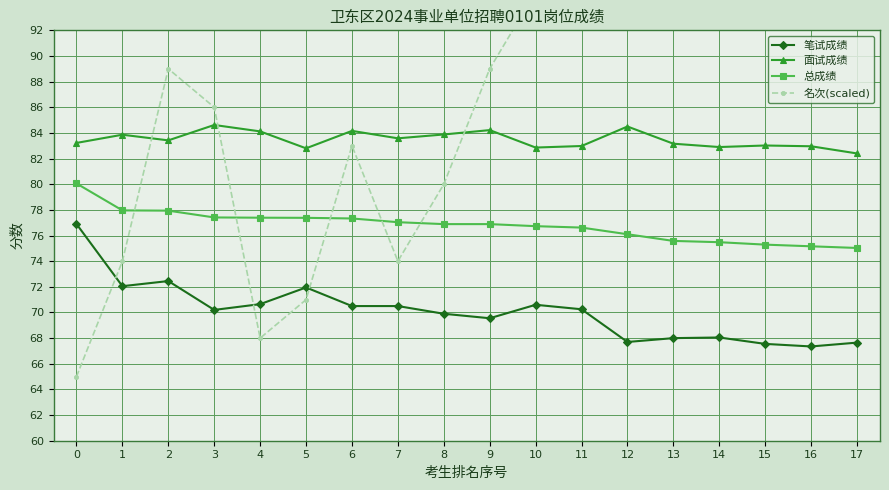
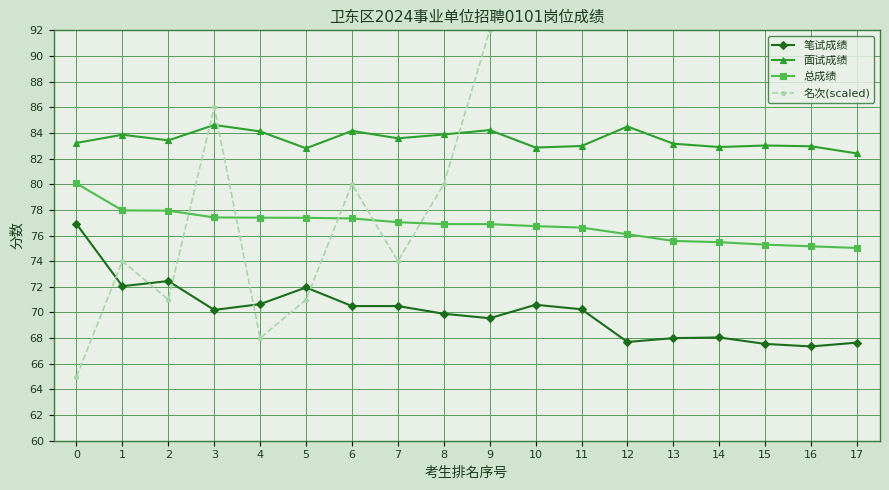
  {
    "名次(scaled)": {
      "0": 65.0,
      "1": 74.0,
-     "2": 89.0,
+     "2": 71.0,
      "3": 86.0,
      "4": 68.0,
      "5": 71.0,
-     "6": 83.0,
+     "6": 80.0,
      "7": 74.0,
      "8": 80.0,
-     "9": 89.0
+     "9": 92.0
    }
  }
